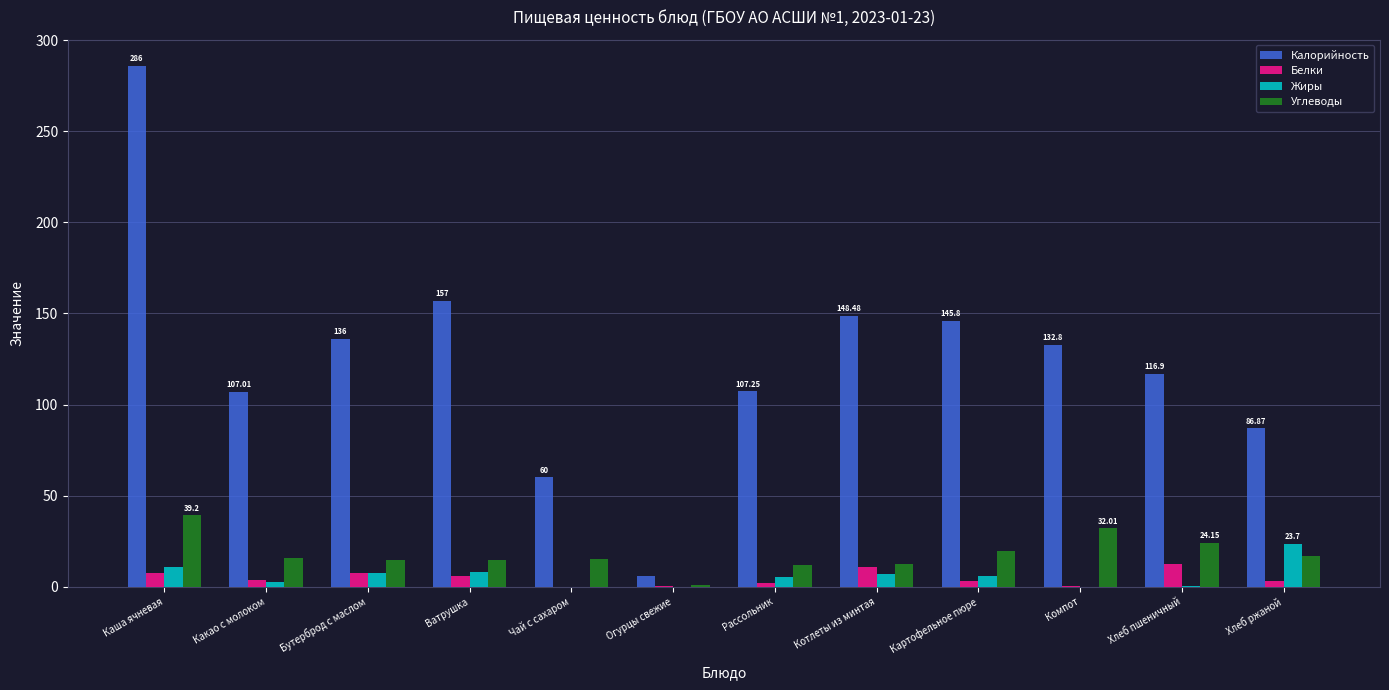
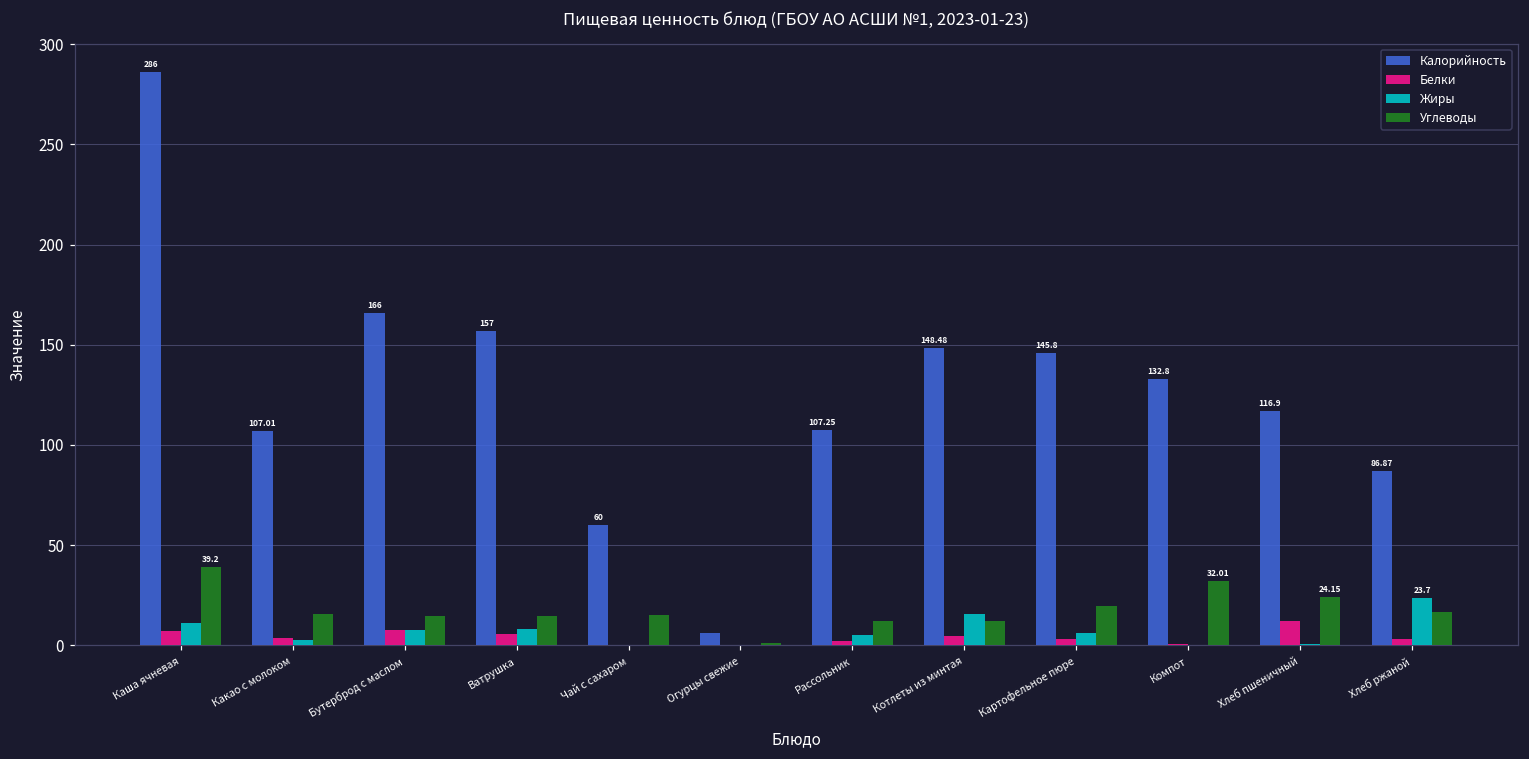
  {
    "Калорийность": {
      "Каша ячневая": 286,
      "Какао с молоком": 107.01,
-     "Бутерброд с маслом": 136,
+     "Бутерброд с маслом": 166,
      "Ватрушка": 157,
      "Чай с сахаром": 60,
      "Рассольник": 107.25,
      "Котлеты из минтая": 148.48,
      "Картофельное пюре": 145.8,
      "Компот": 132.8,
      "Хлеб пшеничный": 116.9,
      "Хлеб ржаной": 86.87
    },
    "Белки": {
      "Каша ячневая": 7,
      "Какао с молоком": 4,
      "Бутерброд с маслом": 7,
      "Ватрушка": 6,
      "Рассольник": 2,
-     "Котлеты из минтая": 11,
+     "Котлеты из минтая": 5,
      "Картофельное пюре": 3,
      "Хлеб пшеничный": 12,
      "Хлеб ржаной": 3
    },
    "Жиры": {
      "Каша ячневая": 11,
      "Какао с молоком": 3,
      "Бутерброд с маслом": 7,
      "Ватрушка": 8,
      "Рассольник": 5,
-     "Котлеты из минтая": 7,
+     "Котлеты из минтая": 16,
      "Картофельное пюре": 6
    },
    "Углеводы": {
      "Каша ячневая": 39.2,
      "Компот": 32.01,
      "Хлеб пшеничный": 24.15
    }
  }
